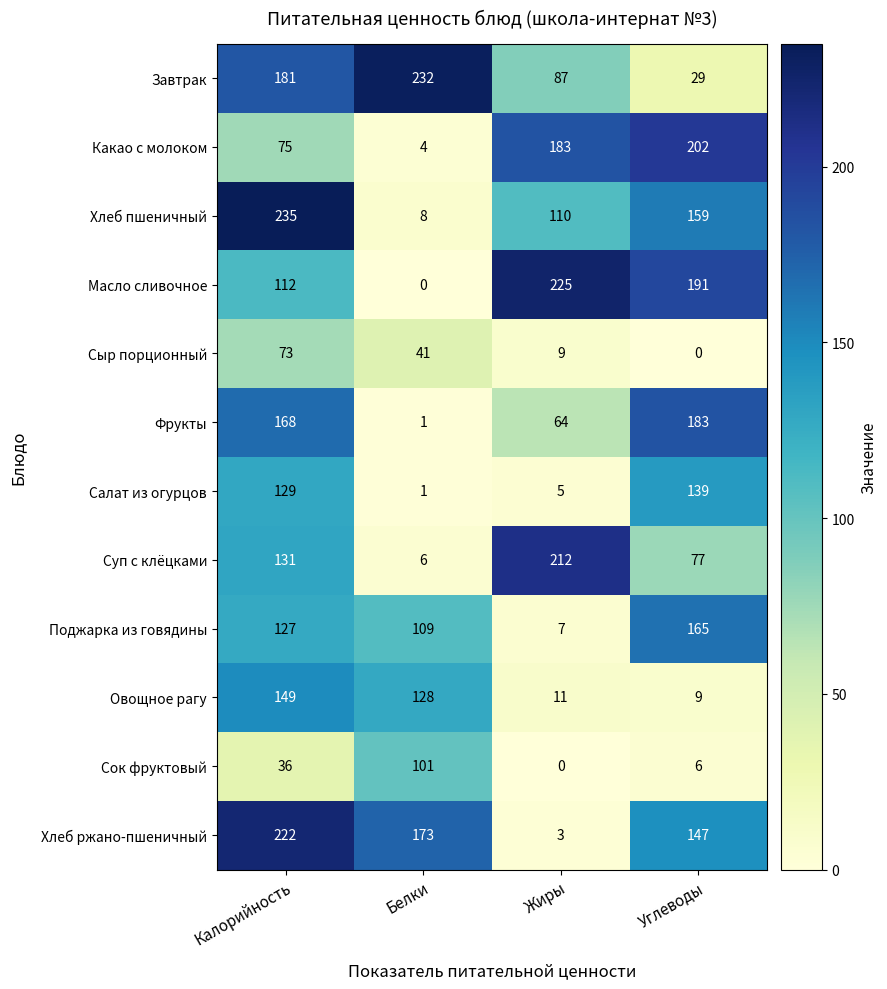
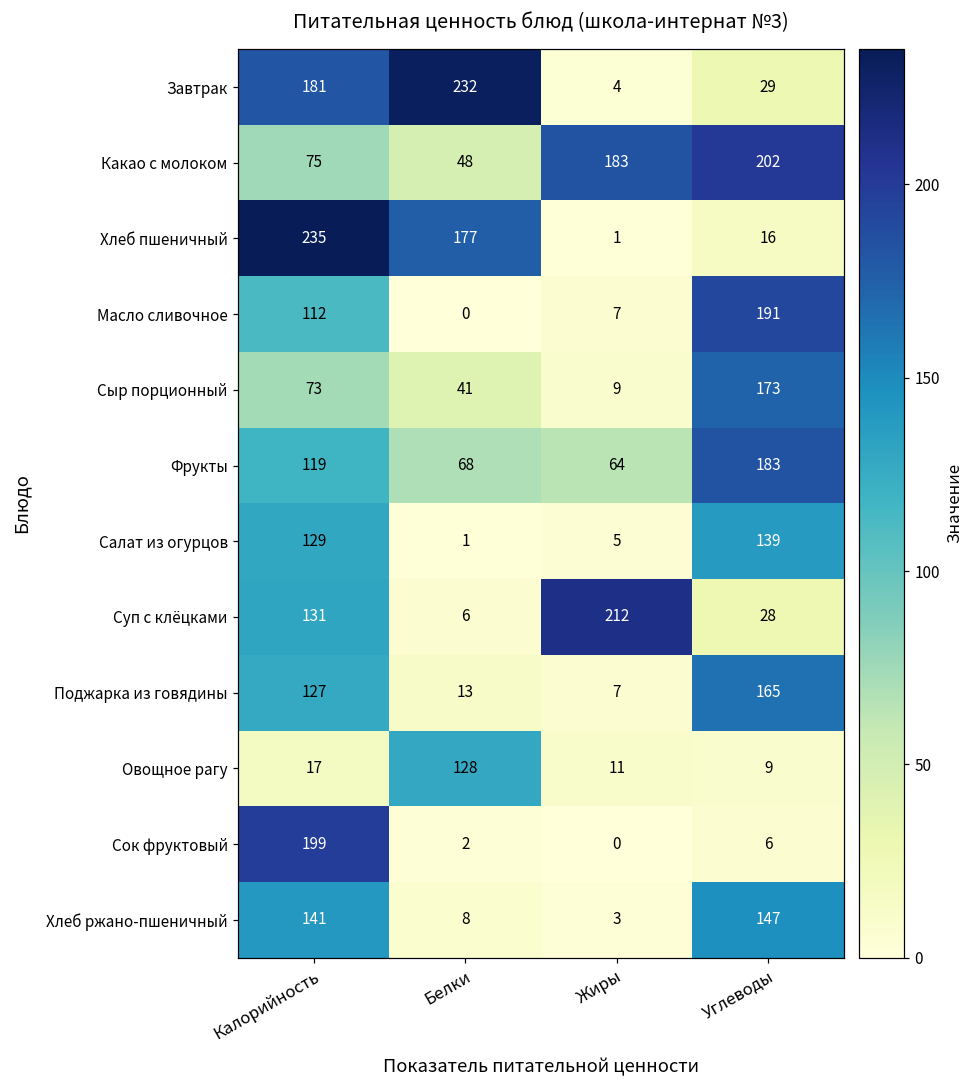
  {
    "Завтрак": {
      "Калорийность": 181,
      "Белки": 232,
-     "Жиры": 87,
+     "Жиры": 4,
      "Углеводы": 29
    },
    "Какао с молоком": {
      "Калорийность": 75,
-     "Белки": 4,
+     "Белки": 48,
      "Жиры": 183,
      "Углеводы": 202
    },
    "Хлеб пшеничный": {
      "Калорийность": 235,
-     "Белки": 8,
-     "Жиры": 110,
-     "Углеводы": 159
+     "Белки": 177,
+     "Жиры": 1,
+     "Углеводы": 16
    },
    "Масло сливочное": {
      "Калорийность": 112,
      "Белки": 0,
-     "Жиры": 225,
+     "Жиры": 7,
      "Углеводы": 191
    },
    "Сыр порционный": {
      "Калорийность": 73,
      "Белки": 41,
      "Жиры": 9,
-     "Углеводы": 0
+     "Углеводы": 173
    },
    "Фрукты": {
-     "Калорийность": 168,
-     "Белки": 1,
+     "Калорийность": 119,
+     "Белки": 68,
      "Жиры": 64,
      "Углеводы": 183
    },
    "Салат из огурцов": {
      "Калорийность": 129,
      "Белки": 1,
      "Жиры": 5,
      "Углеводы": 139
    },
    "Суп с клёцками": {
      "Калорийность": 131,
      "Белки": 6,
      "Жиры": 212,
-     "Углеводы": 77
+     "Углеводы": 28
    },
    "Поджарка из говядины": {
      "Калорийность": 127,
-     "Белки": 109,
+     "Белки": 13,
      "Жиры": 7,
      "Углеводы": 165
    },
    "Овощное рагу": {
-     "Калорийность": 149,
+     "Калорийность": 17,
      "Белки": 128,
      "Жиры": 11,
      "Углеводы": 9
    },
    "Сок фруктовый": {
-     "Калорийность": 36,
-     "Белки": 101,
+     "Калорийность": 199,
+     "Белки": 2,
      "Жиры": 0,
      "Углеводы": 6
    },
    "Хлеб ржано-пшеничный": {
-     "Калорийность": 222,
-     "Белки": 173,
+     "Калорийность": 141,
+     "Белки": 8,
      "Жиры": 3,
      "Углеводы": 147
    }
  }
